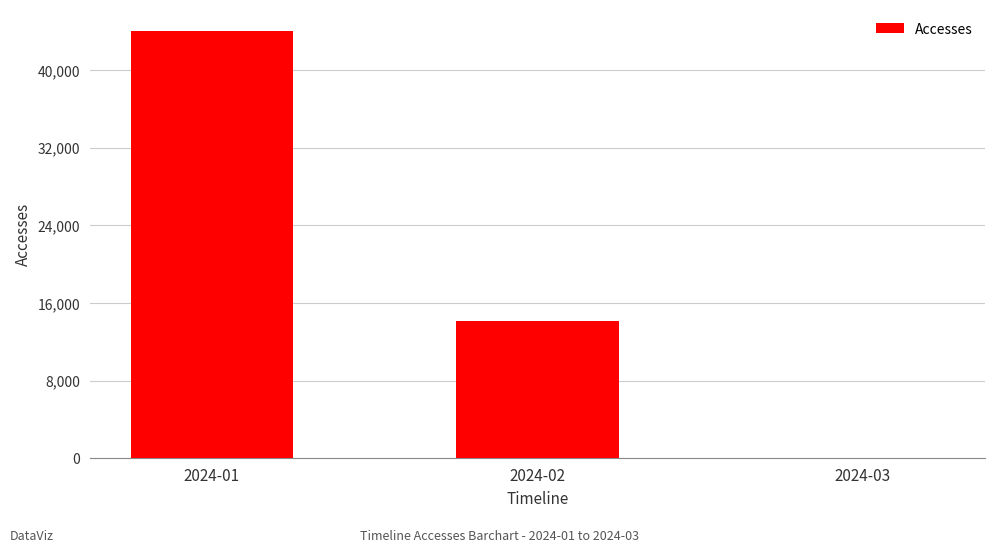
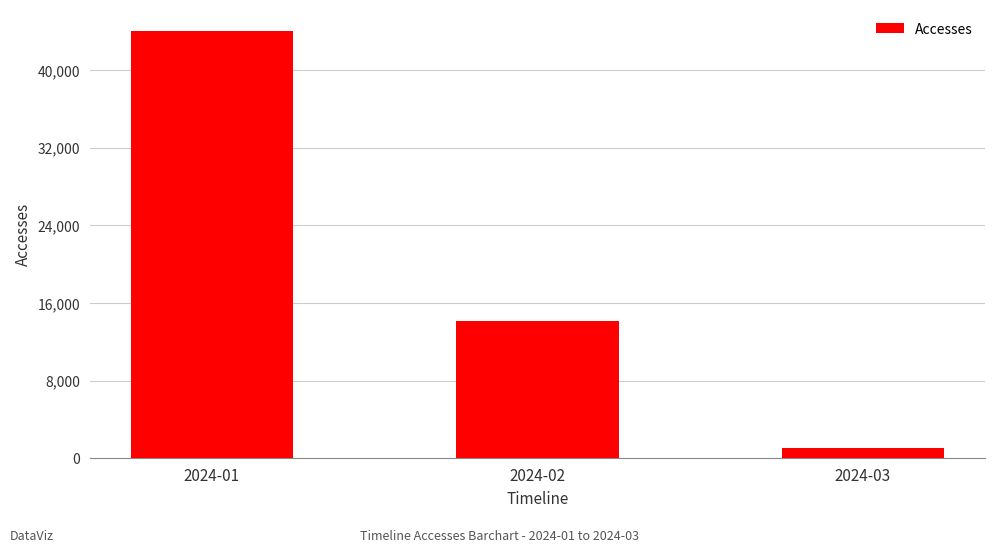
  {
    "2024-01": "44,000",
    "2024-02": "14,000",
-   "2024-03": "0"
+   "2024-03": "1,000"
  }
